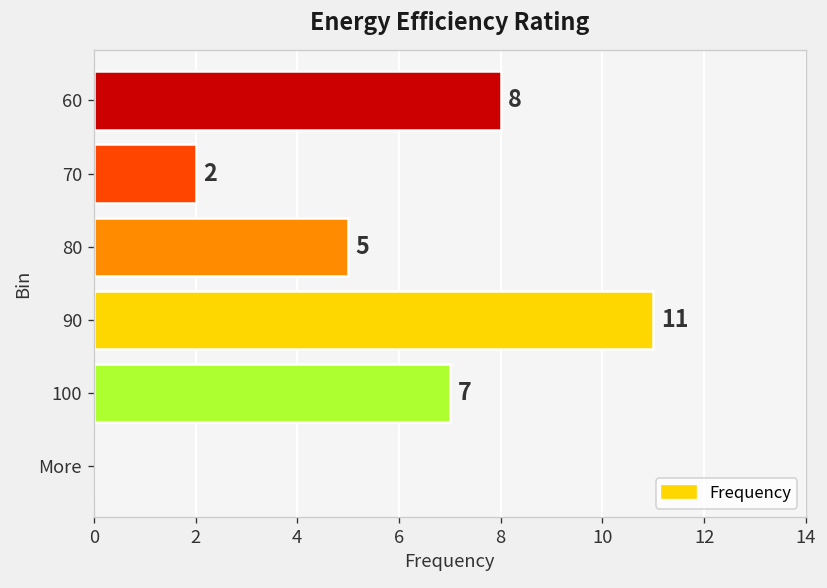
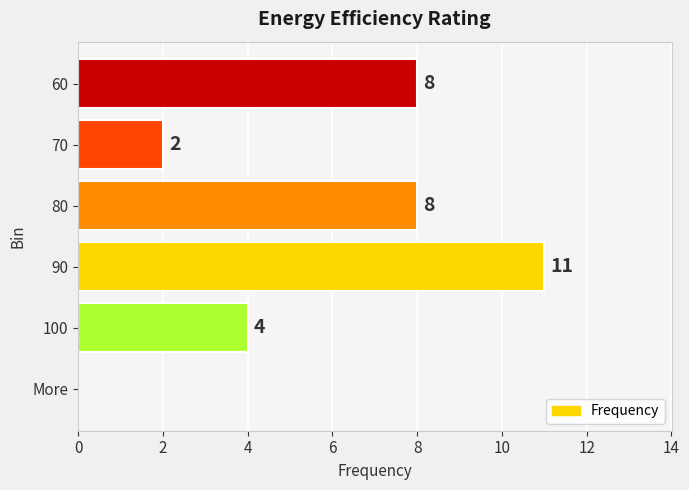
  {
    "60": 8,
    "70": 2,
-   "80": 5,
+   "80": 8,
    "90": 11,
-   "100": 7
+   "100": 4
  }
